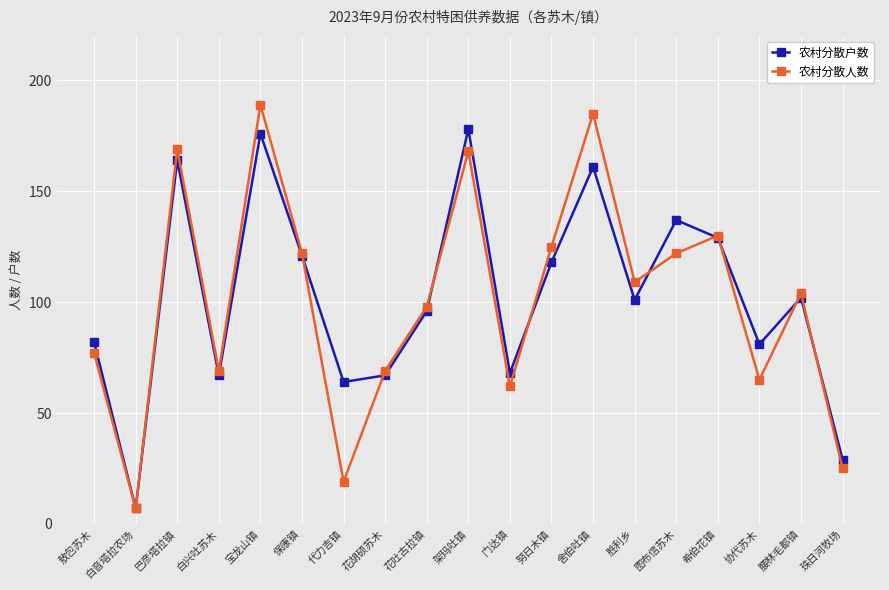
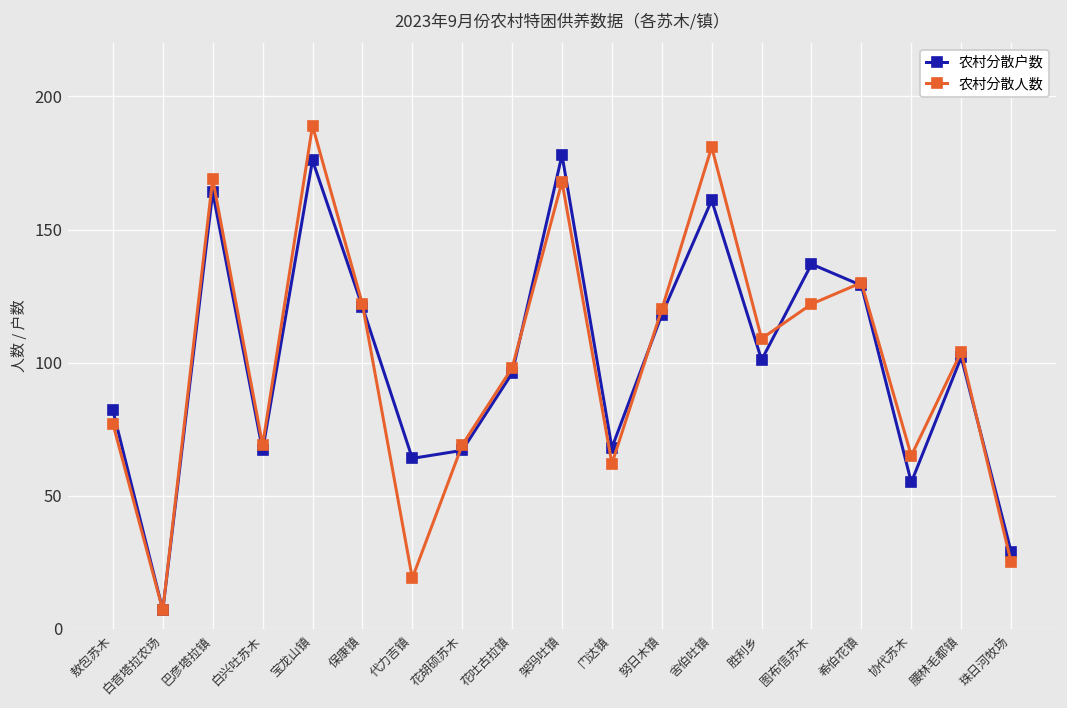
  {
    "农村分散户数": {
      "敖包苏木": 82,
      "巴彦塔拉镇": 164,
      "白兴吐苏木": 67,
      "宝龙山镇": 176,
      "代力吉镇": 64,
      "花胡硕苏木": 67,
      "花吐古拉镇": 96,
      "架玛吐镇": 178,
      "门达镇": 68,
      "努日木镇": 118,
      "舍伯吐镇": 161,
      "胜利乡": 101,
      "图布信苏木": 137,
-     "协代苏木": 81,
+     "协代苏木": 55,
      "腰林毛都镇": 102,
      "珠日河牧场": 29
    },
    "农村分散人数": {
      "敖包苏木": 77,
      "巴彦塔拉镇": 169,
      "白兴吐苏木": 69,
      "宝龙山镇": 189,
      "代力吉镇": 19,
      "花胡硕苏木": 69,
      "花吐古拉镇": 98,
      "架玛吐镇": 168,
      "门达镇": 62,
-     "努日木镇": 125,
-     "舍伯吐镇": 185,
+     "努日木镇": 120,
+     "舍伯吐镇": 181,
      "胜利乡": 109,
      "图布信苏木": 122,
      "协代苏木": 65,
      "腰林毛都镇": 104,
      "珠日河牧场": 25
    }
  }
